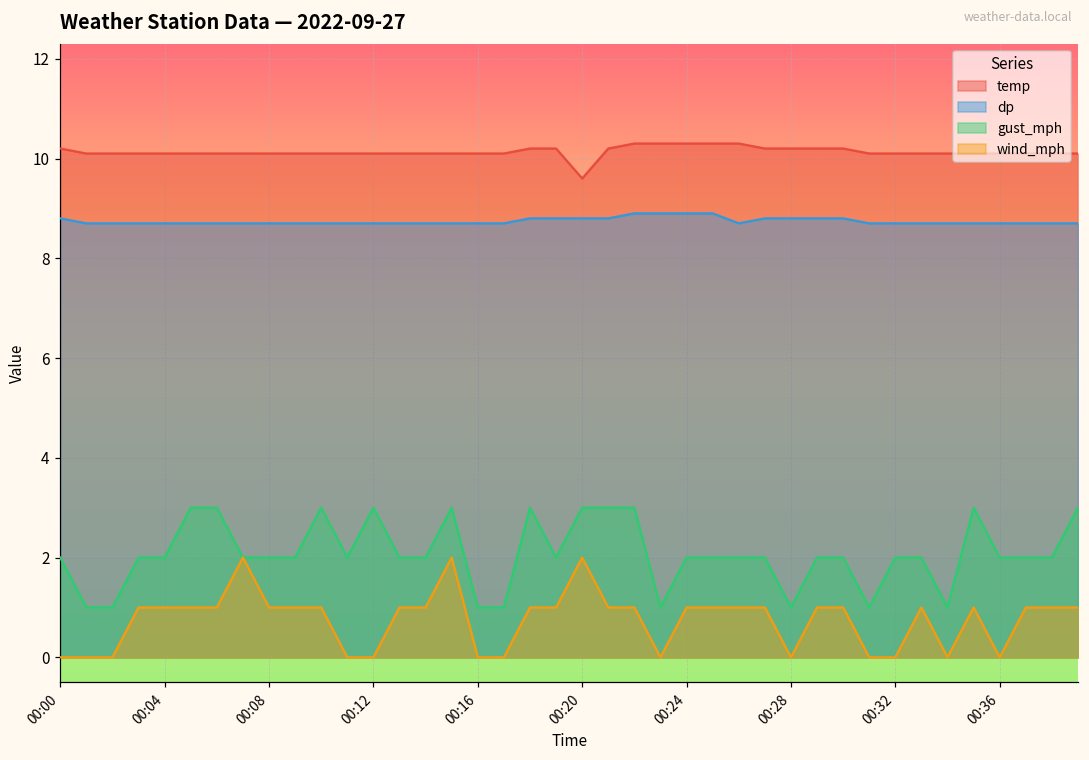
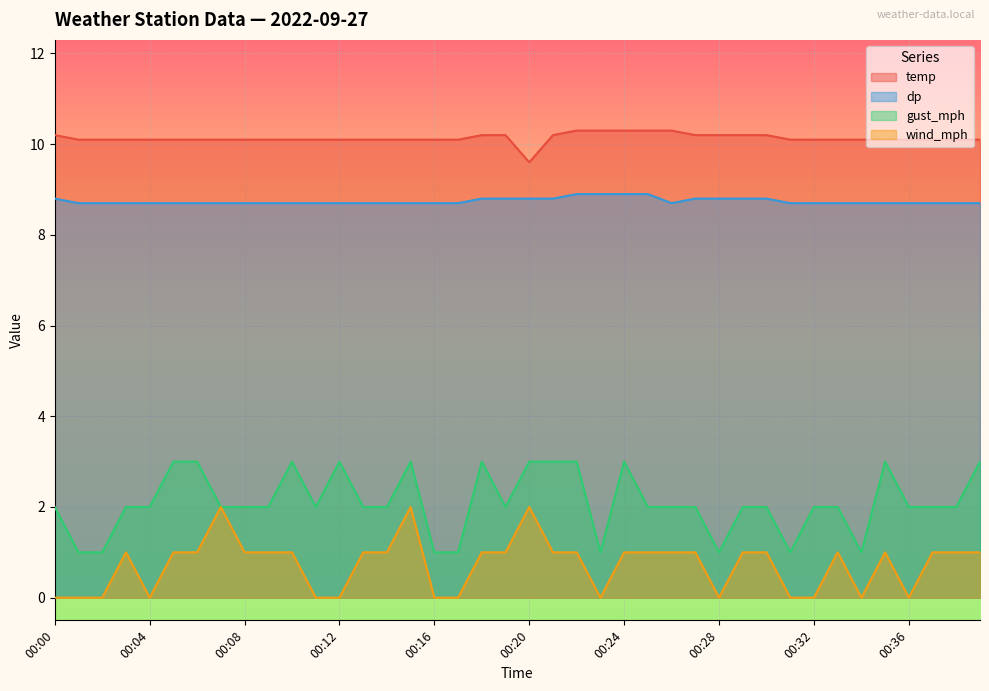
  {
    "temp": {
      "00:00": 10.2,
      "00:04": 10.1,
      "00:08": 10.1,
      "00:12": 10.1,
      "00:16": 10.1,
      "00:20": 9.6,
      "00:24": 10.3,
      "00:28": 10.2,
      "00:32": 10.1
    },
    "dp": {
      "00:00": 8.8,
      "00:04": 8.7,
      "00:08": 8.7,
      "00:12": 8.7,
      "00:16": 8.7,
      "00:20": 8.8,
      "00:24": 8.9,
      "00:28": 8.8,
      "00:32": 8.7,
      "00:36": 8.7
    },
    "gust_mph": {
      "00:00": 2,
      "00:04": 2,
      "00:08": 2,
      "00:12": 3,
      "00:16": 1,
      "00:20": 3,
-     "00:24": 2,
+     "00:24": 3,
      "00:28": 1,
      "00:32": 2,
      "00:36": 2
    },
    "wind_mph": {
      "00:00": 0,
-     "00:04": 1,
+     "00:04": 0,
      "00:08": 1,
      "00:12": 0,
      "00:16": 0,
      "00:20": 2,
      "00:24": 1,
      "00:28": 0,
      "00:32": 0,
      "00:36": 0
    }
  }
